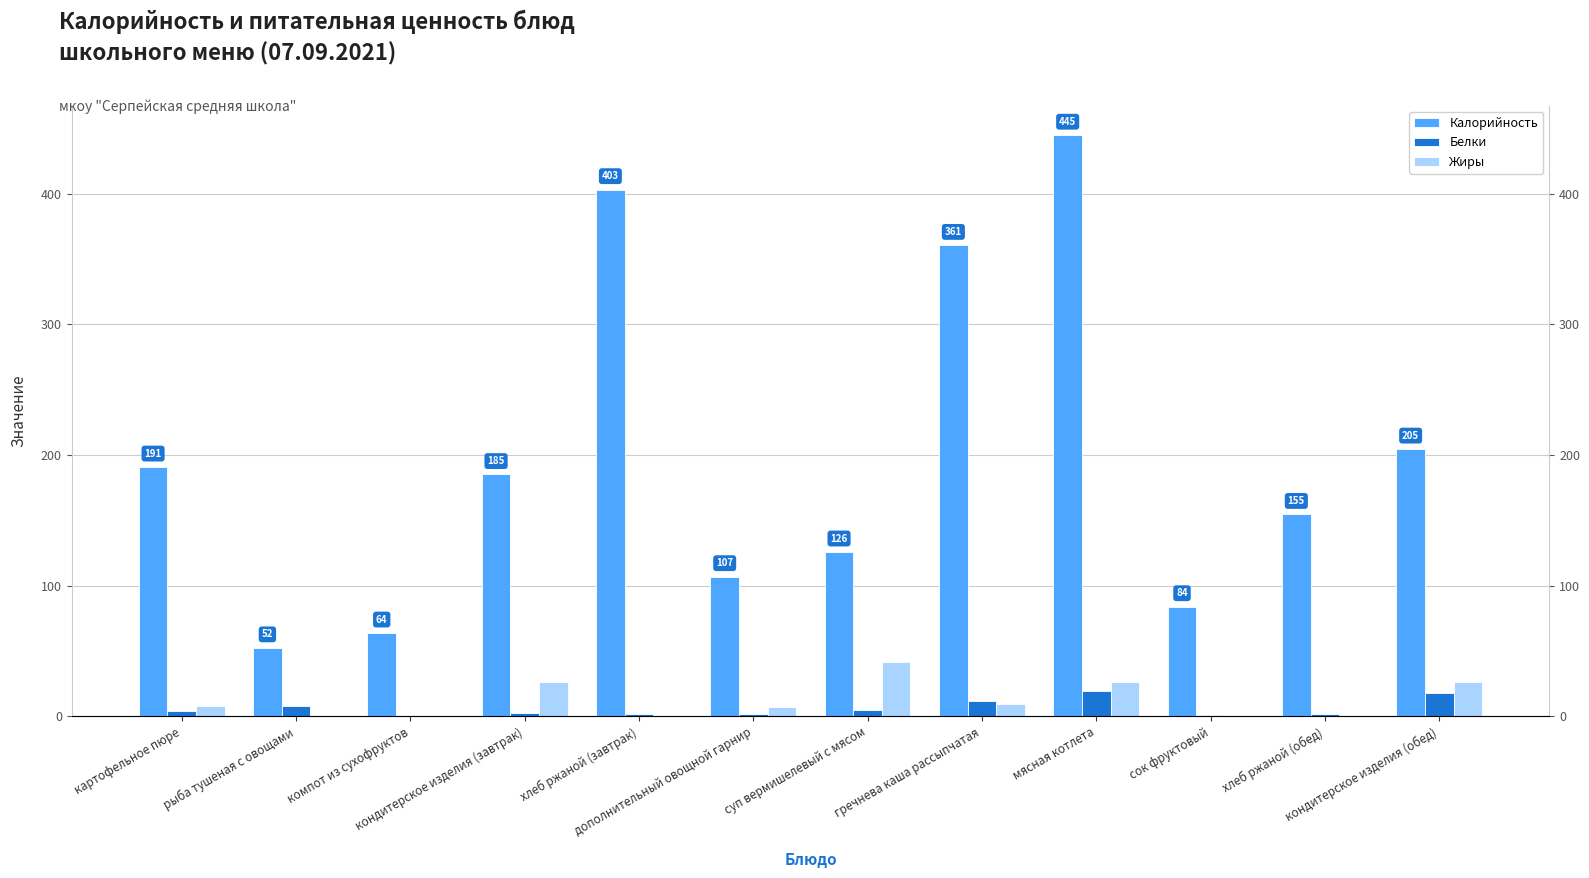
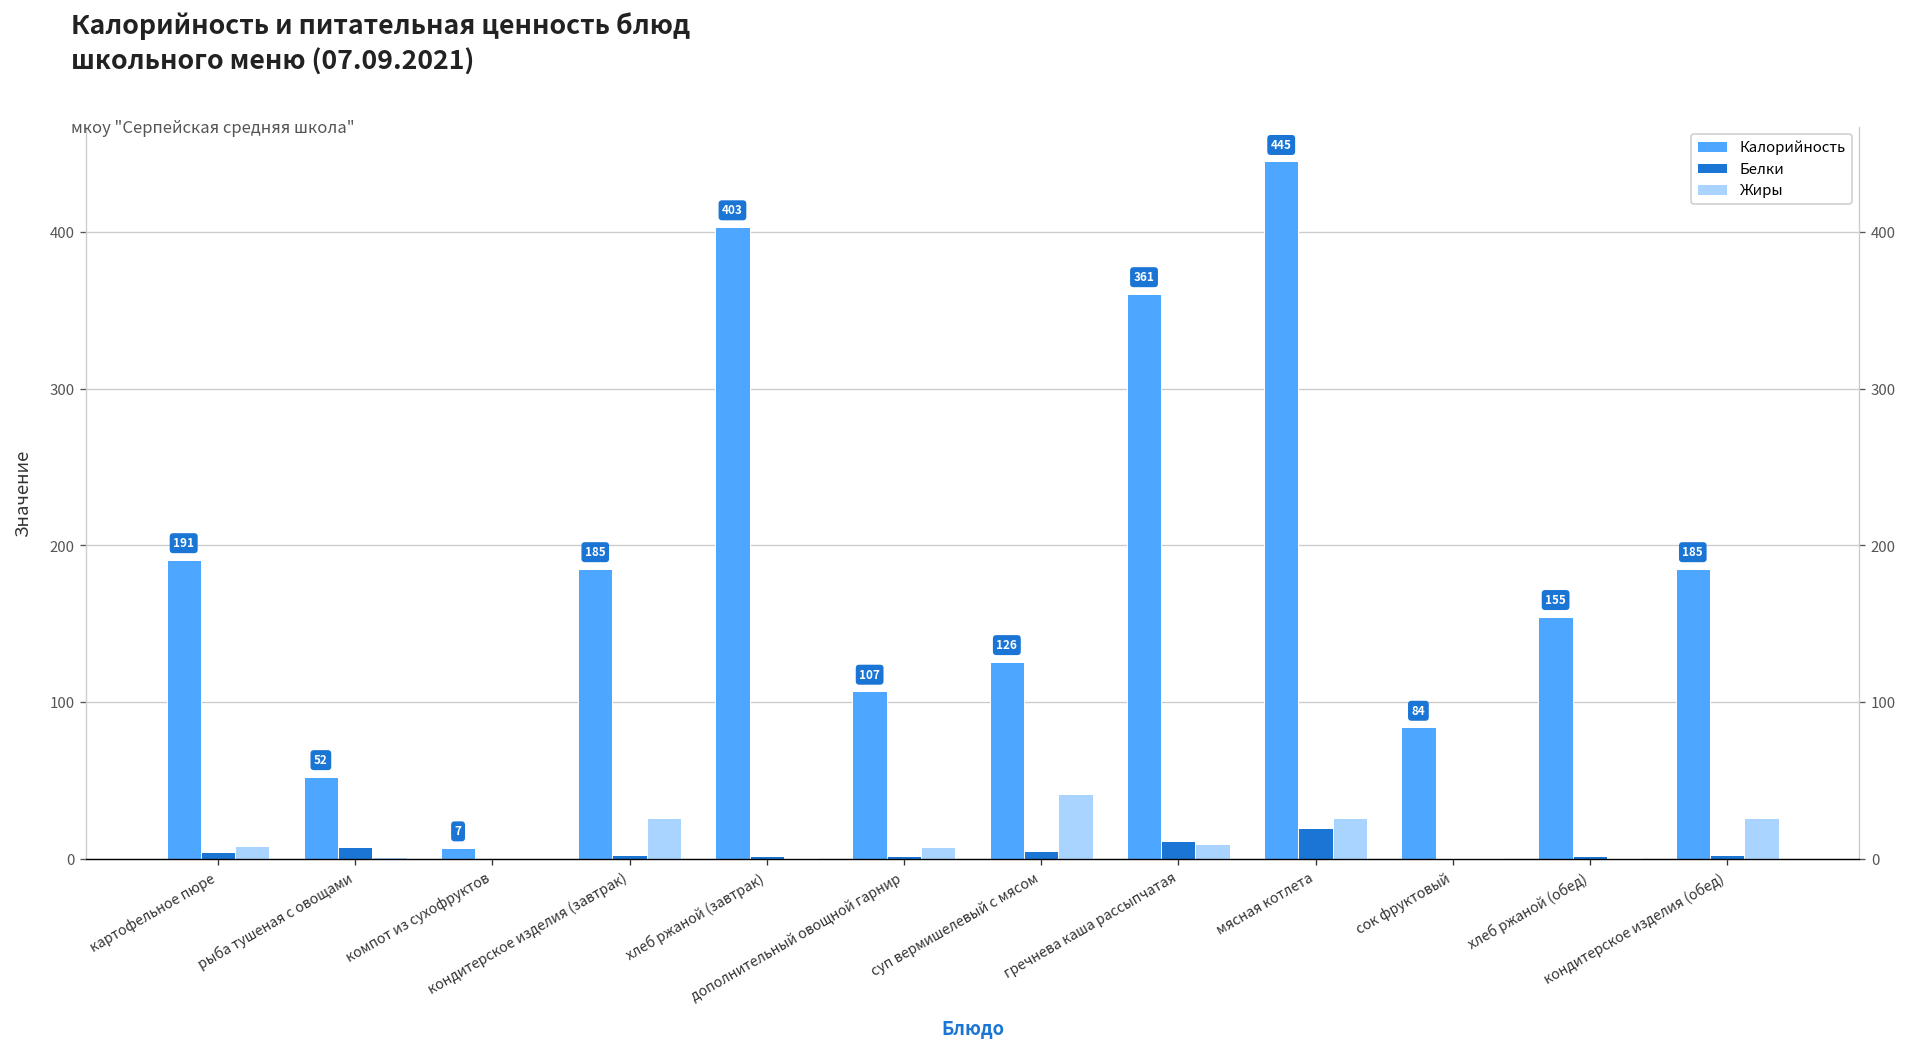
  {
    "Калорийность": {
-     "компот из сухофруктов": 64,
-     "кондитерское изделия (обед)": 205
+     "компот из сухофруктов": 7,
+     "кондитерское изделия (обед)": 185
    },
    "Белки": {
      "картофельное пюре": 4,
      "рыба тушеная с овощами": 8,
      "компот из сухофруктов": 0,
      "кондитерское изделия (завтрак)": 3,
      "дополнительный овощной гарнир": 2,
      "суп вермишелевый с мясом": 5,
      "гречнева каша рассыпчатая": 11,
      "мясная котлета": 20,
-     "кондитерское изделия (обед)": 18
+     "кондитерское изделия (обед)": 3
    },
    "Жиры": {
      "картофельное пюре": 8,
      "компот из сухофруктов": 0,
      "кондитерское изделия (завтрак)": 26,
      "дополнительный овощной гарнир": 7,
      "суп вермишелевый с мясом": 41,
      "гречнева каша рассыпчатая": 10,
      "мясная котлета": 26,
      "кондитерское изделия (обед)": 26
    }
  }
